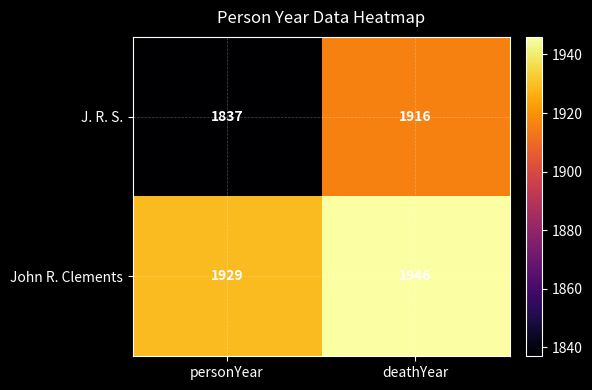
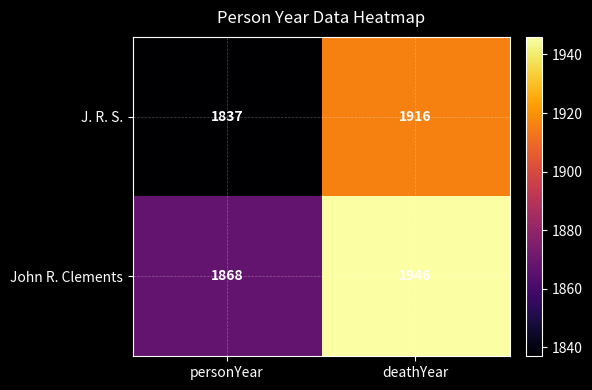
  {
    "J. R. S.": {
      "personYear": 1837,
      "deathYear": 1916
    },
    "John R. Clements": {
-     "personYear": 1929,
+     "personYear": 1868,
      "deathYear": 1946
    }
  }
